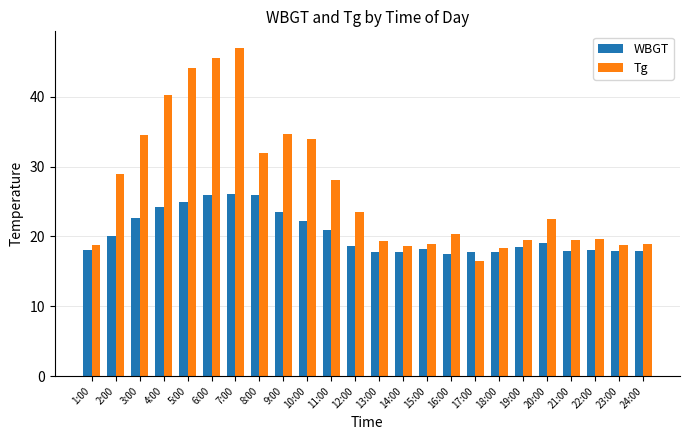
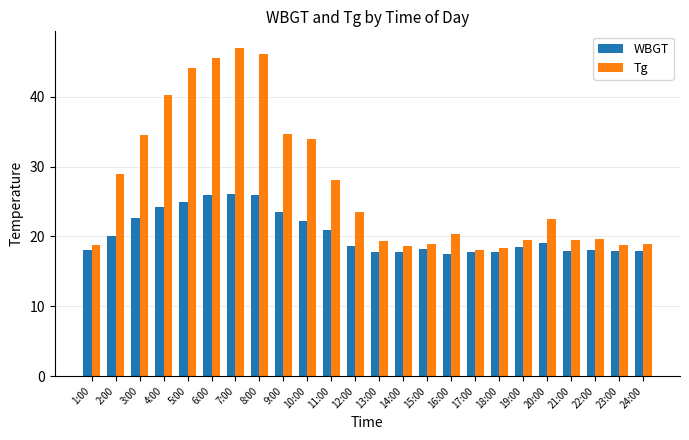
  {
    "WBGT": {
      "1:00": 18,
      "2:00": 20,
      "3:00": 23,
      "4:00": 24,
      "5:00": 25,
      "6:00": 26,
      "7:00": 26,
      "8:00": 26,
      "9:00": 24,
      "10:00": 22,
      "11:00": 21,
      "12:00": 19,
      "13:00": 18,
      "14:00": 18,
      "15:00": 18,
      "16:00": 18,
      "17:00": 18,
      "18:00": 18,
      "19:00": 18,
      "20:00": 19,
      "21:00": 18,
      "22:00": 18,
      "23:00": 18,
      "24:00": 18
    },
    "Tg": {
      "1:00": 19,
      "2:00": 29,
      "3:00": 35,
      "4:00": 40,
      "5:00": 44,
      "6:00": 46,
      "7:00": 47,
-     "8:00": 32,
+     "8:00": 46,
      "9:00": 35,
      "10:00": 34,
      "11:00": 28,
      "12:00": 24,
      "13:00": 19,
      "14:00": 19,
      "15:00": 19,
      "16:00": 20,
-     "17:00": 17,
+     "17:00": 18,
      "18:00": 18,
      "19:00": 20,
      "20:00": 23,
      "21:00": 20,
      "22:00": 20,
      "23:00": 19,
      "24:00": 19
    }
  }
